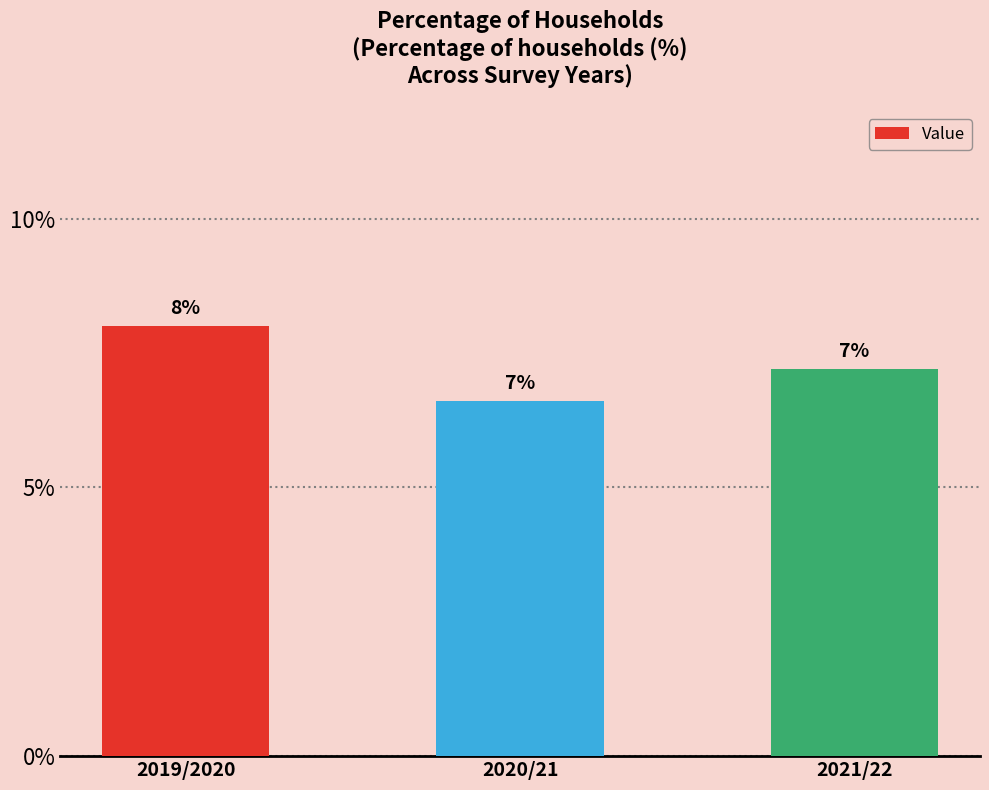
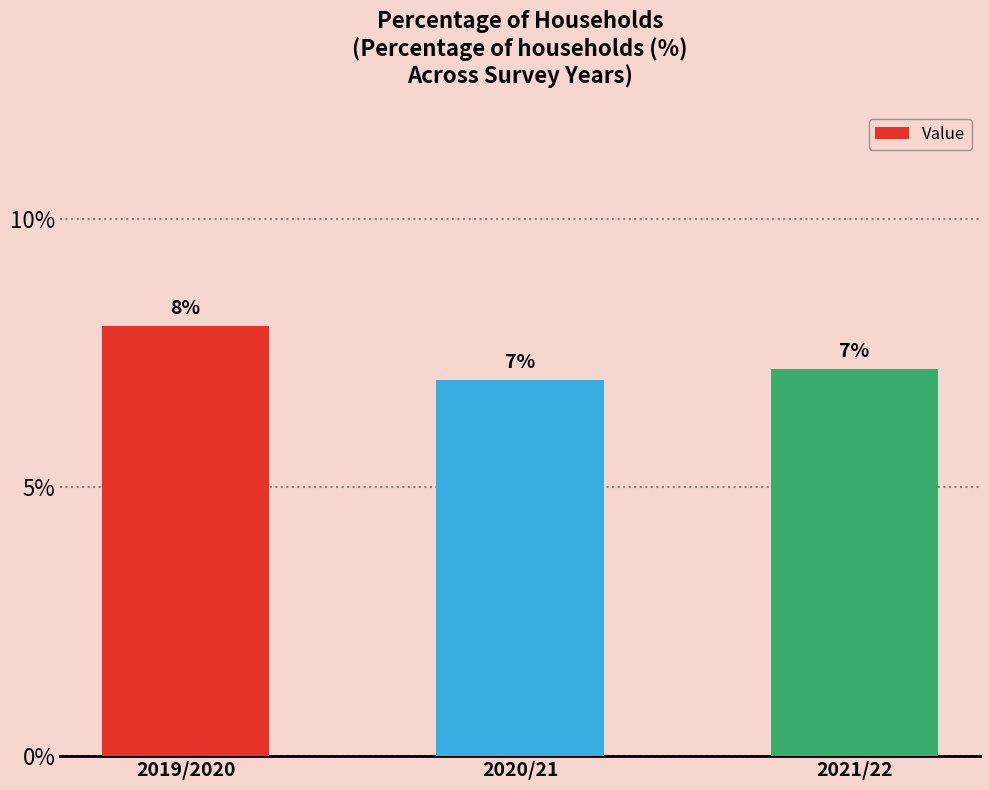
  {
-   "2020/21": "6.6%"
+   "2020/21": "7.0%"
  }
